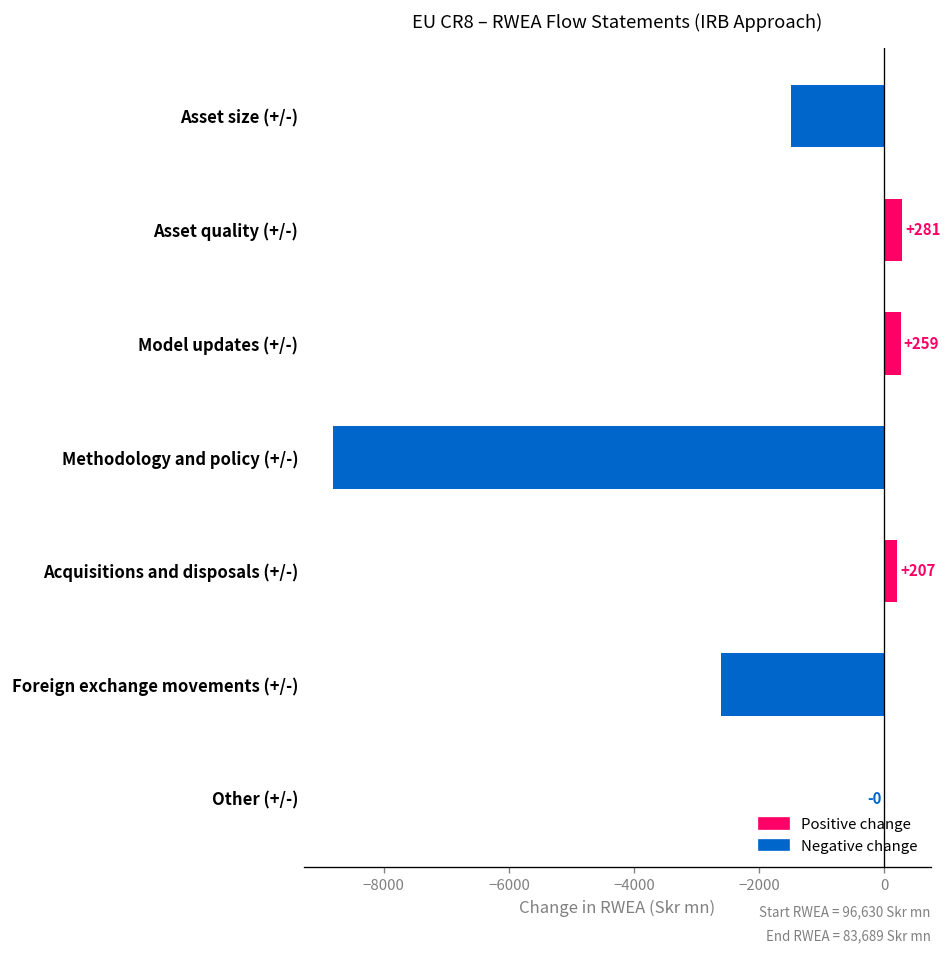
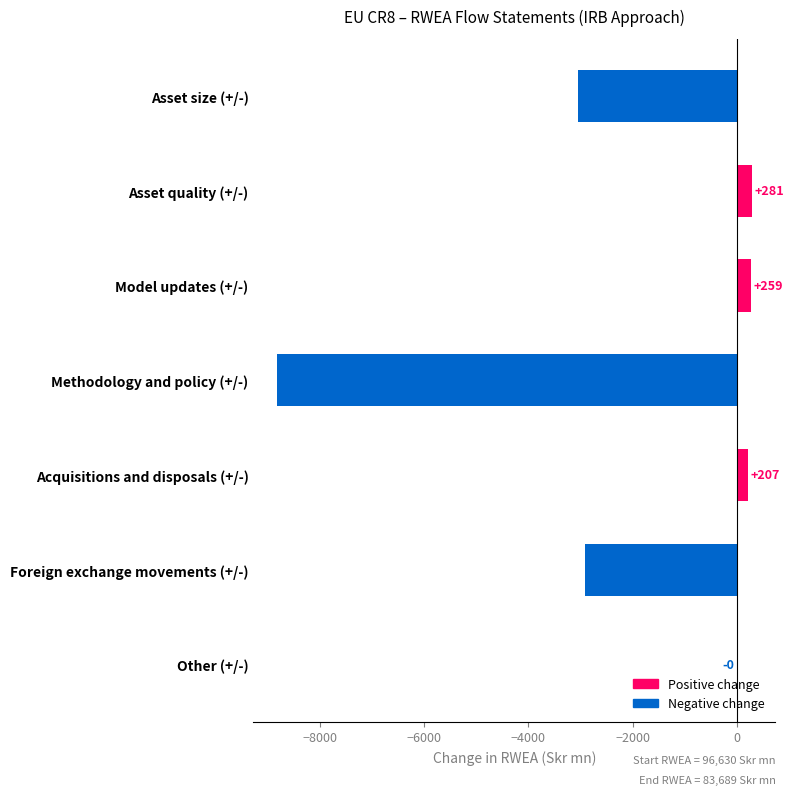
  {
-   "Asset size (+/-)": -1500,
+   "Asset size (+/-)": -3100,
    "Methodology and policy (+/-)": -8800,
-   "Foreign exchange movements (+/-)": -2600
+   "Foreign exchange movements (+/-)": -2900
  }
